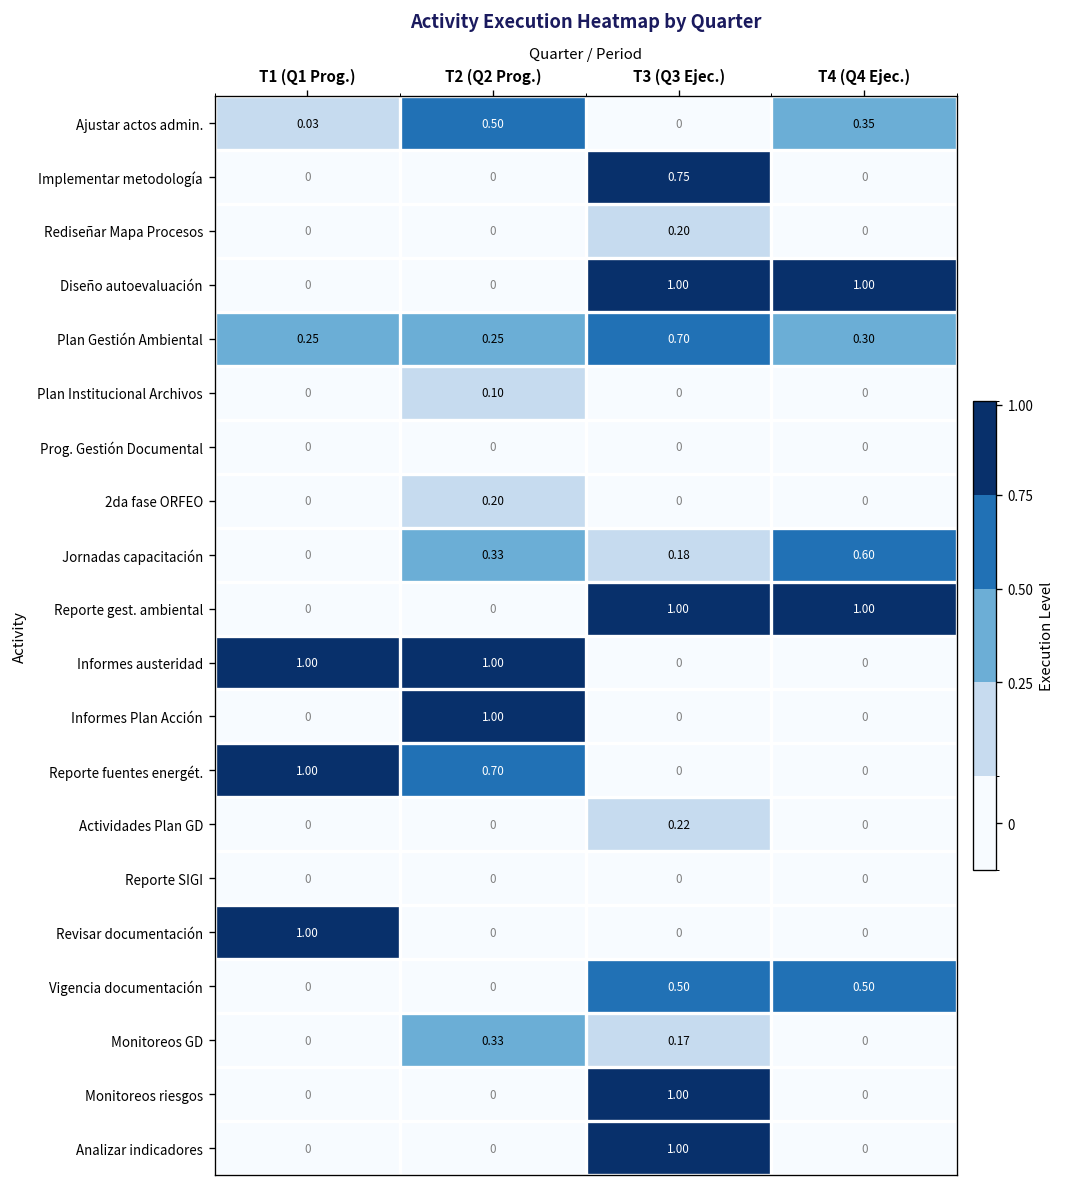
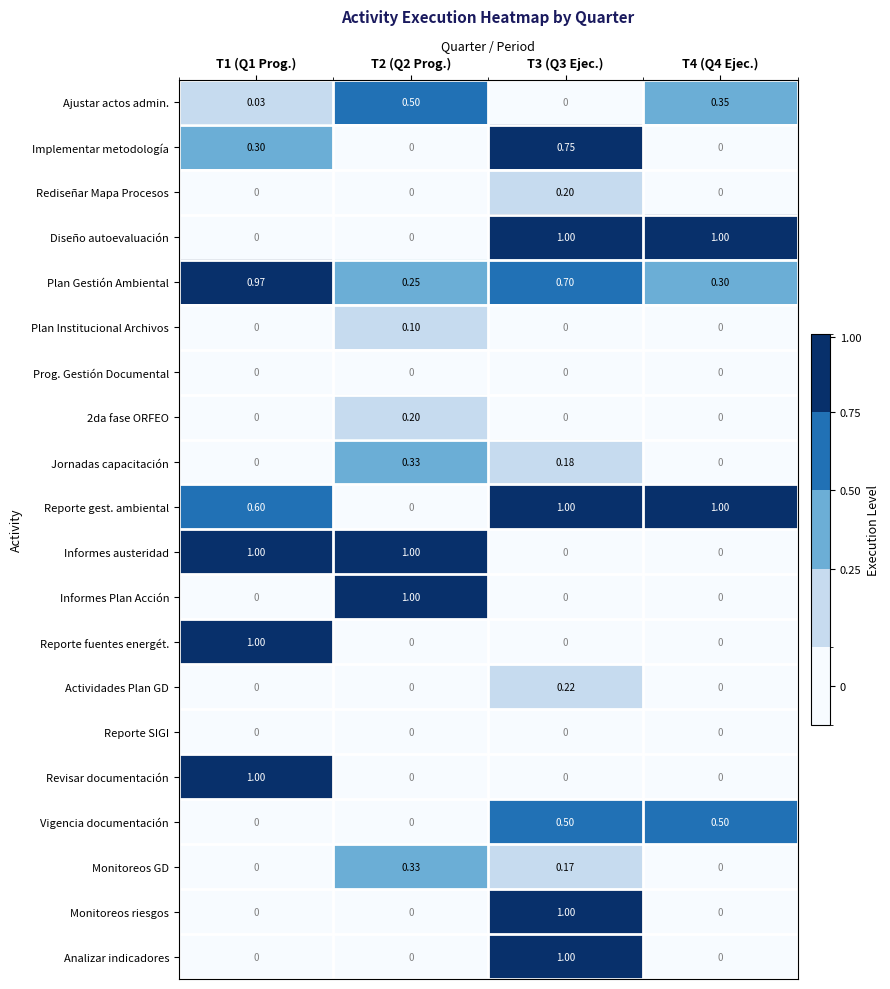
  {
    "Ajustar actos admin.": {
      "T1 (Q1 Prog.)": 0.03,
      "T2 (Q2 Prog.)": 0.50,
      "T3 (Q3 Ejec.)": 0,
      "T4 (Q4 Ejec.)": 0.35
    },
    "Implementar metodología": {
-     "T1 (Q1 Prog.)": 0,
+     "T1 (Q1 Prog.)": 0.30,
      "T2 (Q2 Prog.)": 0,
      "T3 (Q3 Ejec.)": 0.75,
      "T4 (Q4 Ejec.)": 0
    },
    "Rediseñar Mapa Procesos": {
      "T1 (Q1 Prog.)": 0,
      "T2 (Q2 Prog.)": 0,
      "T3 (Q3 Ejec.)": 0.20,
      "T4 (Q4 Ejec.)": 0
    },
    "Diseño autoevaluación": {
      "T1 (Q1 Prog.)": 0,
      "T2 (Q2 Prog.)": 0,
      "T3 (Q3 Ejec.)": 1.00,
      "T4 (Q4 Ejec.)": 1.00
    },
    "Plan Gestión Ambiental": {
-     "T1 (Q1 Prog.)": 0.25,
+     "T1 (Q1 Prog.)": 0.97,
      "T2 (Q2 Prog.)": 0.25,
      "T3 (Q3 Ejec.)": 0.70,
      "T4 (Q4 Ejec.)": 0.30
    },
    "Plan Institucional Archivos": {
      "T1 (Q1 Prog.)": 0,
      "T2 (Q2 Prog.)": 0.10,
      "T3 (Q3 Ejec.)": 0,
      "T4 (Q4 Ejec.)": 0
    },
    "Prog. Gestión Documental": {
      "T1 (Q1 Prog.)": 0,
      "T2 (Q2 Prog.)": 0,
      "T3 (Q3 Ejec.)": 0,
      "T4 (Q4 Ejec.)": 0
    },
    "2da fase ORFEO": {
      "T1 (Q1 Prog.)": 0,
      "T2 (Q2 Prog.)": 0.20,
      "T3 (Q3 Ejec.)": 0,
      "T4 (Q4 Ejec.)": 0
    },
    "Jornadas capacitación": {
      "T1 (Q1 Prog.)": 0,
      "T2 (Q2 Prog.)": 0.33,
      "T3 (Q3 Ejec.)": 0.18,
-     "T4 (Q4 Ejec.)": 0.60
+     "T4 (Q4 Ejec.)": 0
    },
    "Reporte gest. ambiental": {
-     "T1 (Q1 Prog.)": 0,
+     "T1 (Q1 Prog.)": 0.60,
      "T2 (Q2 Prog.)": 0,
      "T3 (Q3 Ejec.)": 1.00,
      "T4 (Q4 Ejec.)": 1.00
    },
    "Informes austeridad": {
      "T1 (Q1 Prog.)": 1.00,
      "T2 (Q2 Prog.)": 1.00,
      "T3 (Q3 Ejec.)": 0,
      "T4 (Q4 Ejec.)": 0
    },
    "Informes Plan Acción": {
      "T1 (Q1 Prog.)": 0,
      "T2 (Q2 Prog.)": 1.00,
      "T3 (Q3 Ejec.)": 0,
      "T4 (Q4 Ejec.)": 0
    },
    "Reporte fuentes energét.": {
      "T1 (Q1 Prog.)": 1.00,
-     "T2 (Q2 Prog.)": 0.70,
+     "T2 (Q2 Prog.)": 0,
      "T3 (Q3 Ejec.)": 0,
      "T4 (Q4 Ejec.)": 0
    },
    "Actividades Plan GD": {
      "T1 (Q1 Prog.)": 0,
      "T2 (Q2 Prog.)": 0,
      "T3 (Q3 Ejec.)": 0.22,
      "T4 (Q4 Ejec.)": 0
    },
    "Reporte SIGI": {
      "T1 (Q1 Prog.)": 0,
      "T2 (Q2 Prog.)": 0,
      "T3 (Q3 Ejec.)": 0,
      "T4 (Q4 Ejec.)": 0
    },
    "Revisar documentación": {
      "T1 (Q1 Prog.)": 1.00,
      "T2 (Q2 Prog.)": 0,
      "T3 (Q3 Ejec.)": 0,
      "T4 (Q4 Ejec.)": 0
    },
    "Vigencia documentación": {
      "T1 (Q1 Prog.)": 0,
      "T2 (Q2 Prog.)": 0,
      "T3 (Q3 Ejec.)": 0.50,
      "T4 (Q4 Ejec.)": 0.50
    },
    "Monitoreos GD": {
      "T1 (Q1 Prog.)": 0,
      "T2 (Q2 Prog.)": 0.33,
      "T3 (Q3 Ejec.)": 0.17,
      "T4 (Q4 Ejec.)": 0
    },
    "Monitoreos riesgos": {
      "T1 (Q1 Prog.)": 0,
      "T2 (Q2 Prog.)": 0,
      "T3 (Q3 Ejec.)": 1.00,
      "T4 (Q4 Ejec.)": 0
    },
    "Analizar indicadores": {
      "T1 (Q1 Prog.)": 0,
      "T2 (Q2 Prog.)": 0,
      "T3 (Q3 Ejec.)": 1.00,
      "T4 (Q4 Ejec.)": 0
    }
  }
